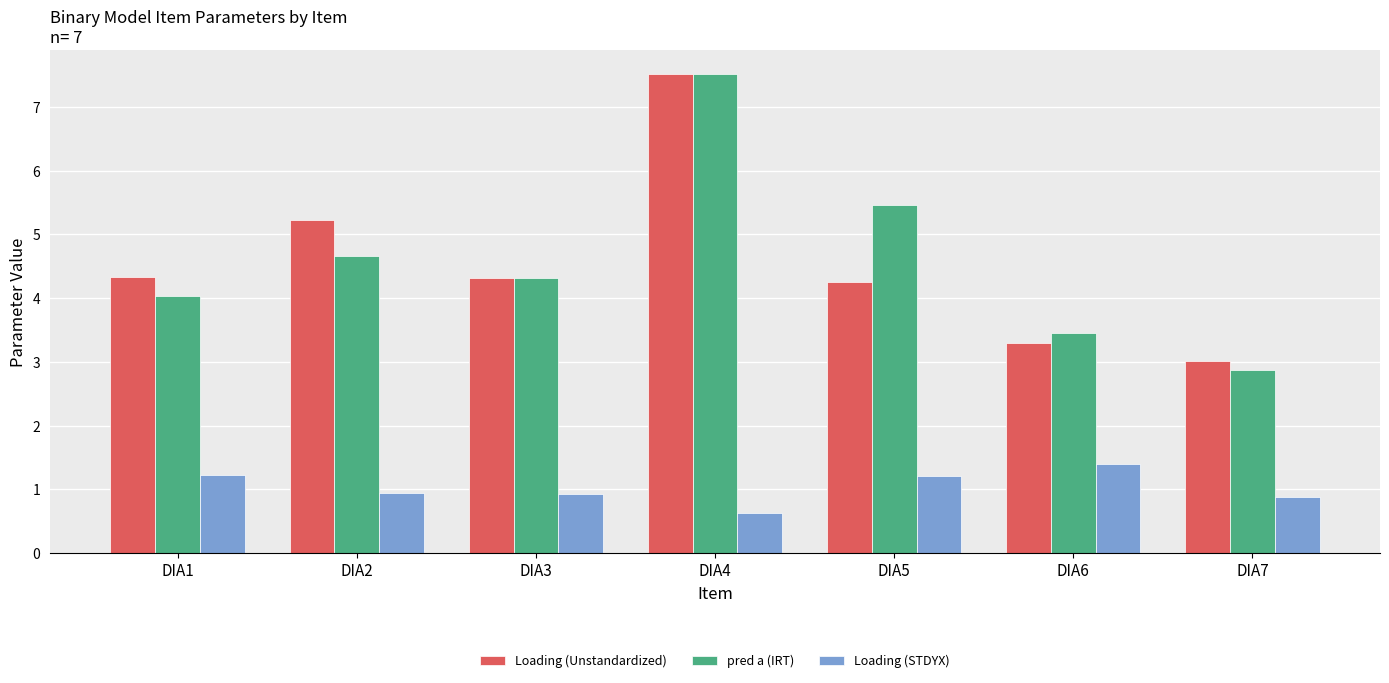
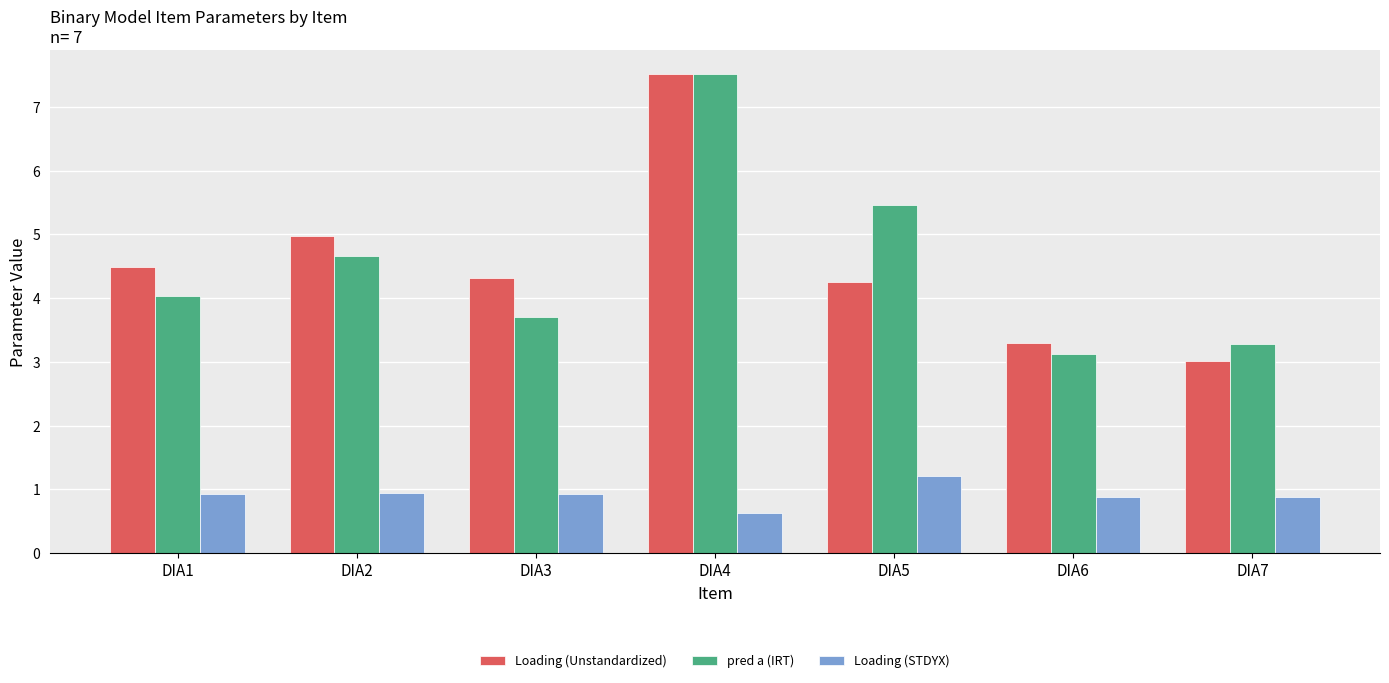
  {
    "Loading (Unstandardized)": {
-     "DIA1": 4.3,
-     "DIA2": 5.2,
+     "DIA1": 4.5,
+     "DIA2": 5.0,
      "DIA3": 4.3,
      "DIA4": 7.5,
      "DIA5": 4.2,
      "DIA6": 3.3,
      "DIA7": 3.0
    },
    "pred a (IRT)": {
      "DIA1": 4.0,
      "DIA2": 4.7,
-     "DIA3": 4.3,
+     "DIA3": 3.7,
      "DIA4": 7.5,
      "DIA5": 5.5,
-     "DIA6": 3.5,
-     "DIA7": 2.9
+     "DIA6": 3.1,
+     "DIA7": 3.3
    },
    "Loading (STDYX)": {
-     "DIA1": 1.2,
+     "DIA1": 0.9,
      "DIA2": 0.9,
      "DIA3": 0.9,
      "DIA4": 0.6,
      "DIA5": 1.2,
-     "DIA6": 1.4,
+     "DIA6": 0.9,
      "DIA7": 0.9
    }
  }
